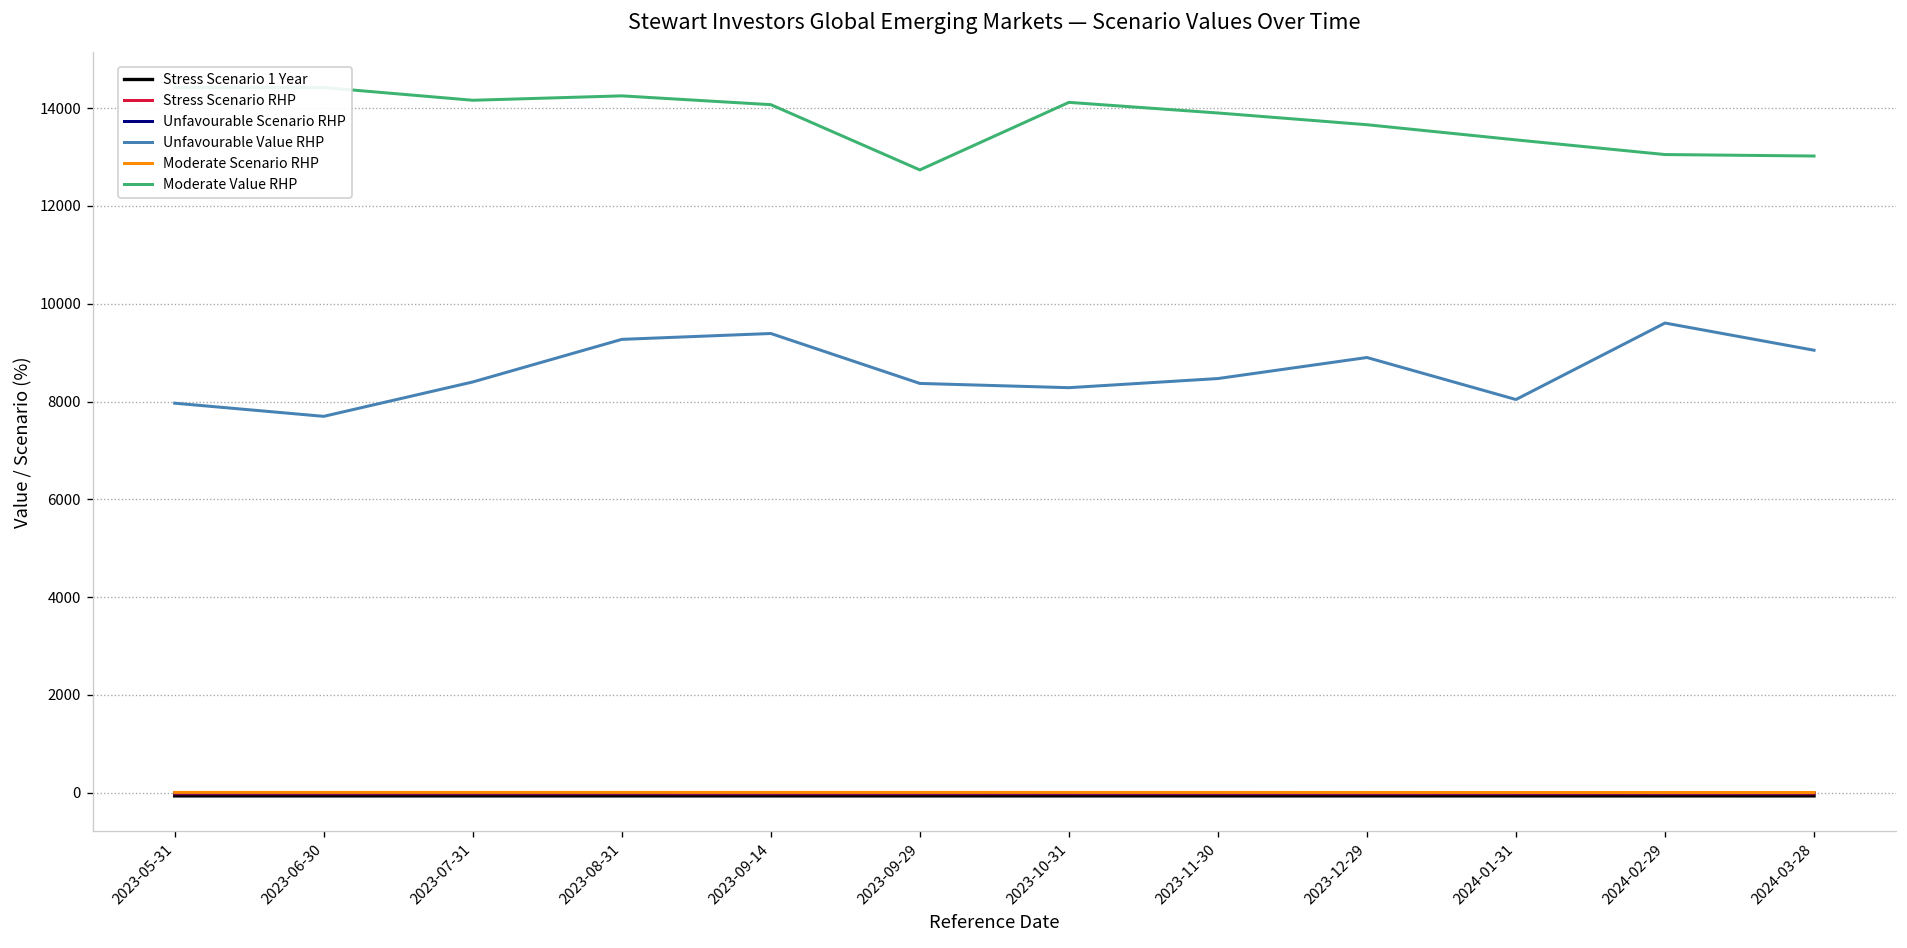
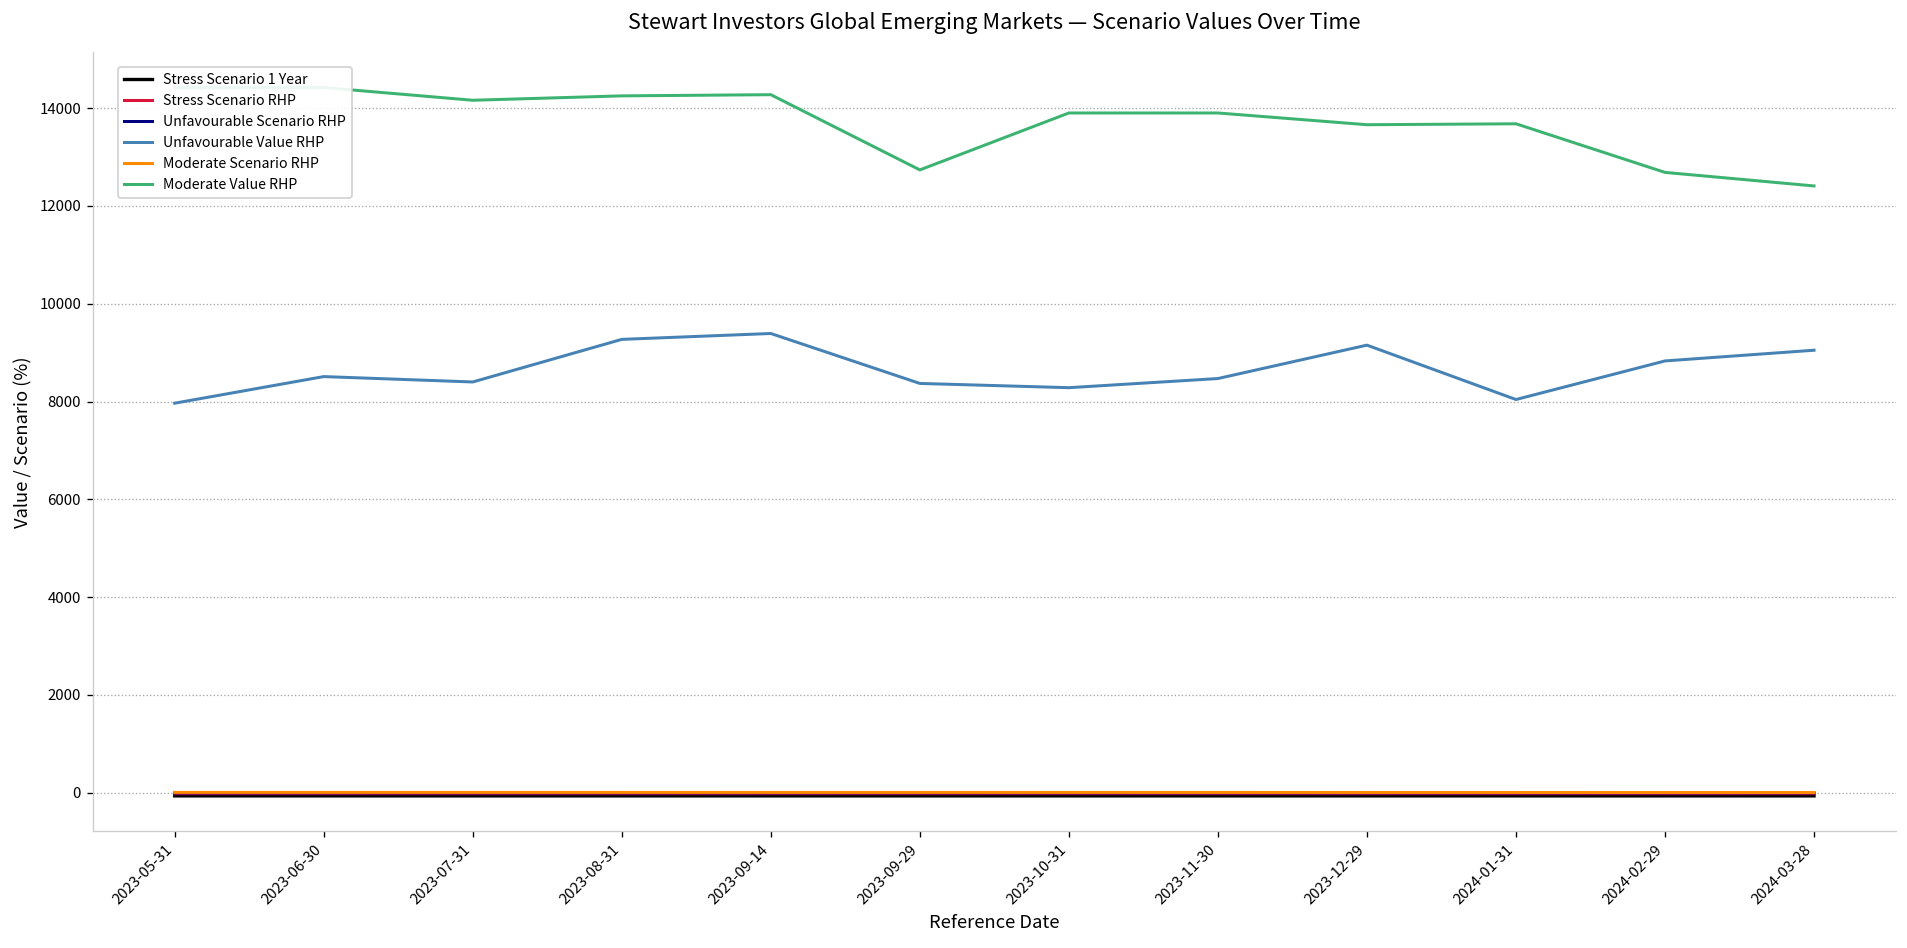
  {
    "Unfavourable Value RHP": {
      "2023-05-31": 8000,
-     "2023-06-30": 7700,
+     "2023-06-30": 8500,
      "2023-07-31": 8400,
      "2023-08-31": 9300,
      "2023-09-14": 9400,
      "2023-09-29": 8400,
      "2023-10-31": 8300,
      "2023-11-30": 8500,
-     "2023-12-29": 8900,
+     "2023-12-29": 9200,
      "2024-01-31": 8000,
-     "2024-02-29": 9600,
+     "2024-02-29": 8800,
      "2024-03-28": 9000
    },
    "Moderate Value RHP": {
      "2023-07-31": 14200,
      "2023-08-31": 14300,
-     "2023-09-14": 14100,
+     "2023-09-14": 14300,
      "2023-09-29": 12700,
-     "2023-10-31": 14100,
+     "2023-10-31": 13900,
      "2023-11-30": 13900,
      "2023-12-29": 13700,
-     "2024-01-31": 13400,
-     "2024-02-29": 13100,
-     "2024-03-28": 13000
+     "2024-01-31": 13700,
+     "2024-02-29": 12700,
+     "2024-03-28": 12400
    }
  }
